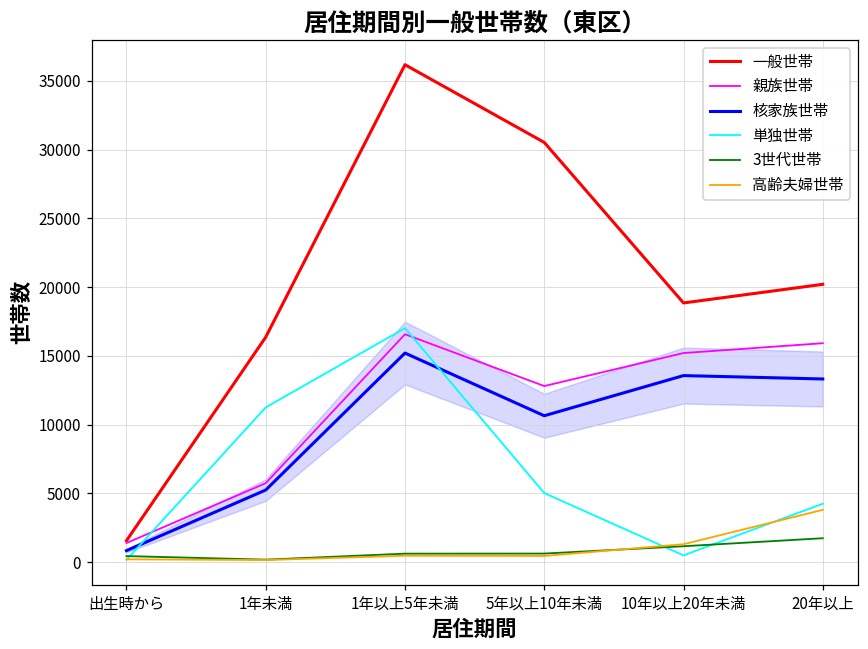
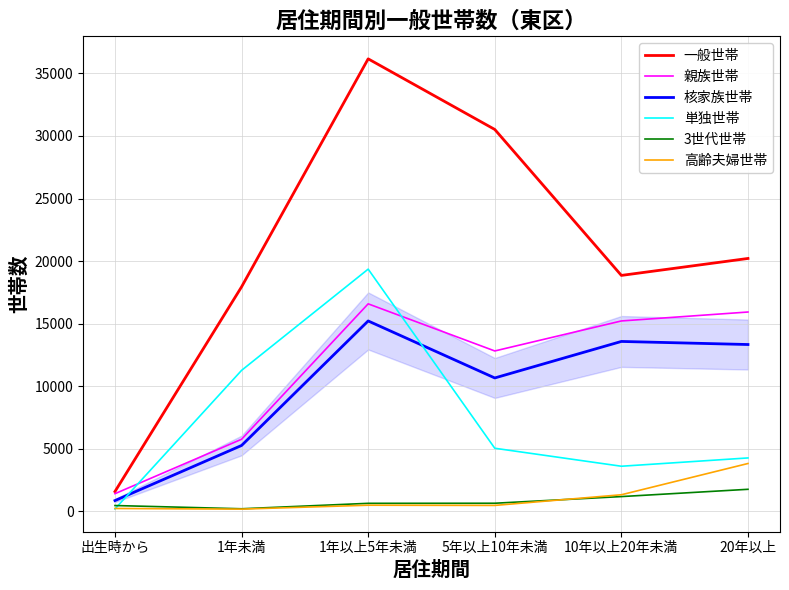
  {
    "一般世帯": {
-     "1年未満": 16400,
+     "1年未満": 17900,
      "1年以上5年未満": 36200,
      "5年以上10年未満": 30500,
      "10年以上20年未満": 18800,
      "20年以上": 20200
    },
    "親族世帯": {
      "1年未満": 5700,
      "1年以上5年未満": 16600,
      "5年以上10年未満": 12800,
      "10年以上20年未満": 15200,
      "20年以上": 15900
    },
    "単独世帯": {
      "1年未満": 11300,
-     "1年以上5年未満": 17000,
+     "1年以上5年未満": 19400,
      "5年以上10年未満": 5000,
-     "10年以上20年未満": 500,
+     "10年以上20年未満": 3600,
      "20年以上": 4200
    },
    "3世代世帯": {
      "出生時から": 400,
      "20年以上": 1700
    },
    "高齢夫婦世帯": {
      "20年以上": 3800
    }
  }
